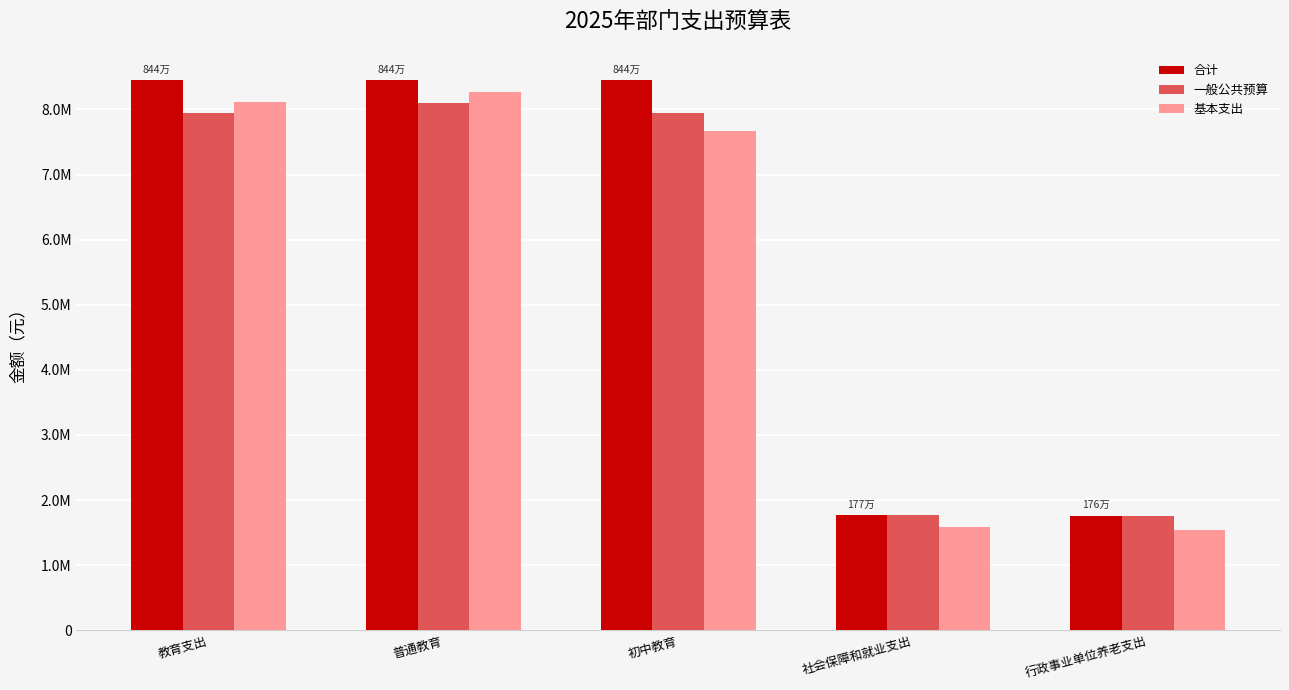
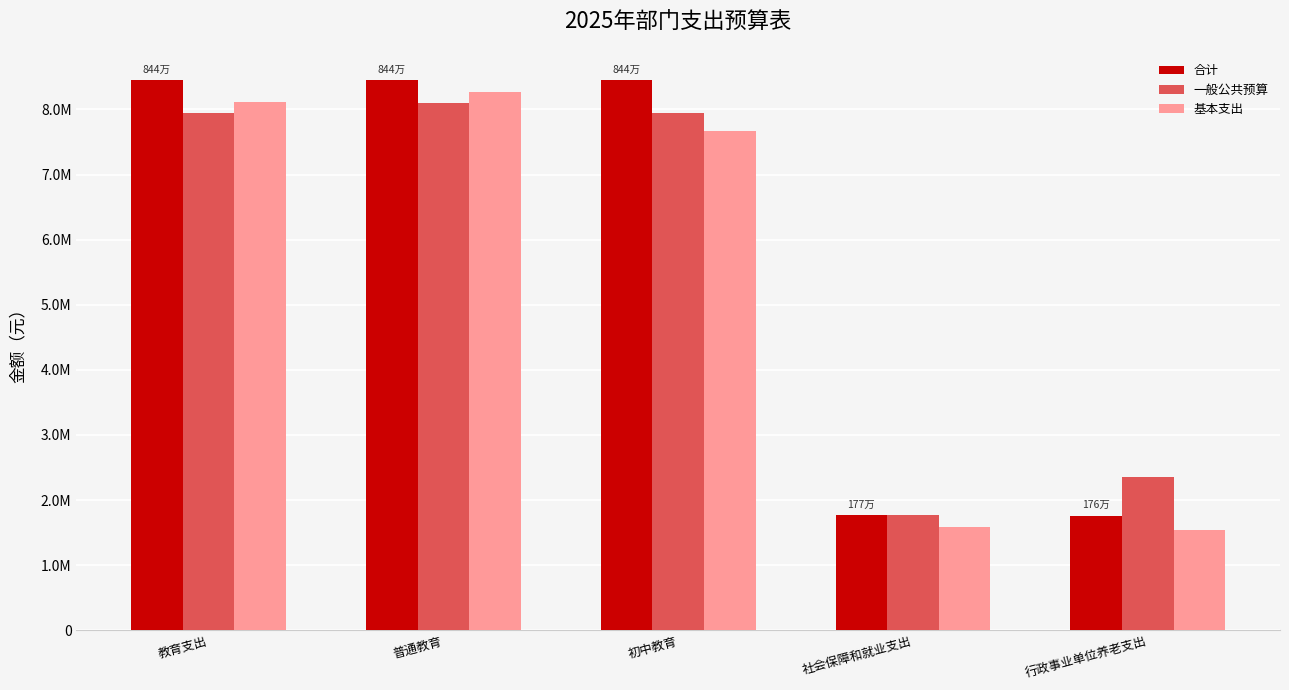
  {
    "一般公共预算": {
      "教育支出": 7900000,
      "普通教育": 8100000,
      "初中教育": 7900000,
      "社会保障和就业支出": 1800000,
-     "行政事业单位养老支出": 1800000
+     "行政事业单位养老支出": 2400000
    },
    "基本支出": {
      "教育支出": 8100000,
      "普通教育": 8300000,
      "初中教育": 7700000,
      "社会保障和就业支出": 1600000,
      "行政事业单位养老支出": 1500000
    }
  }
